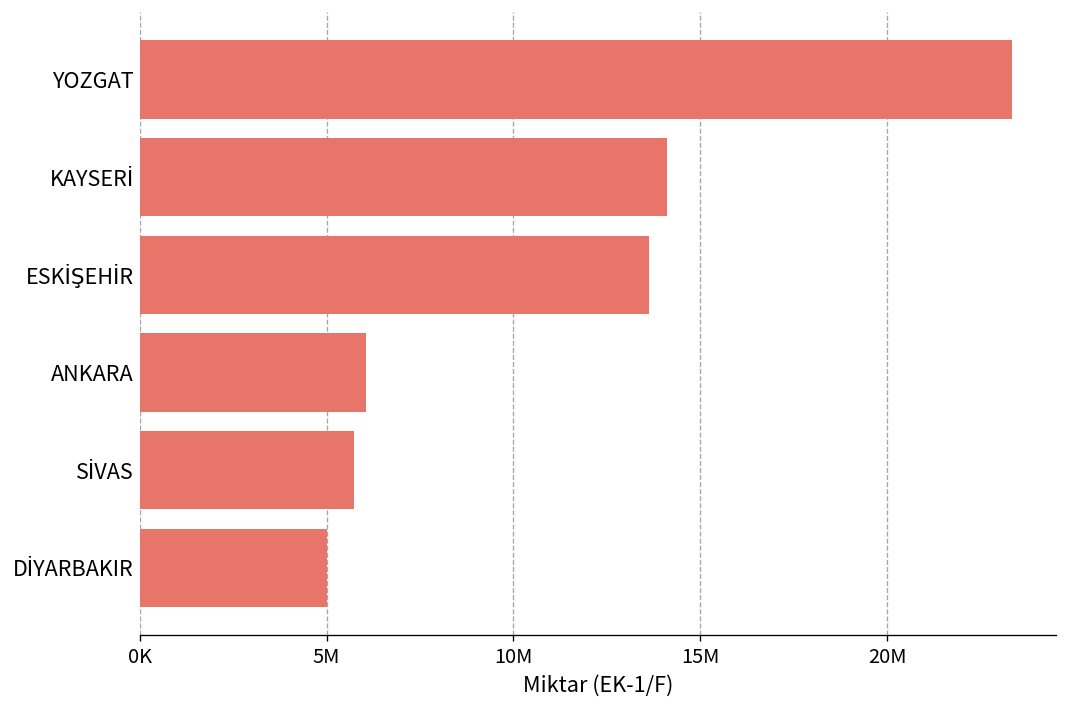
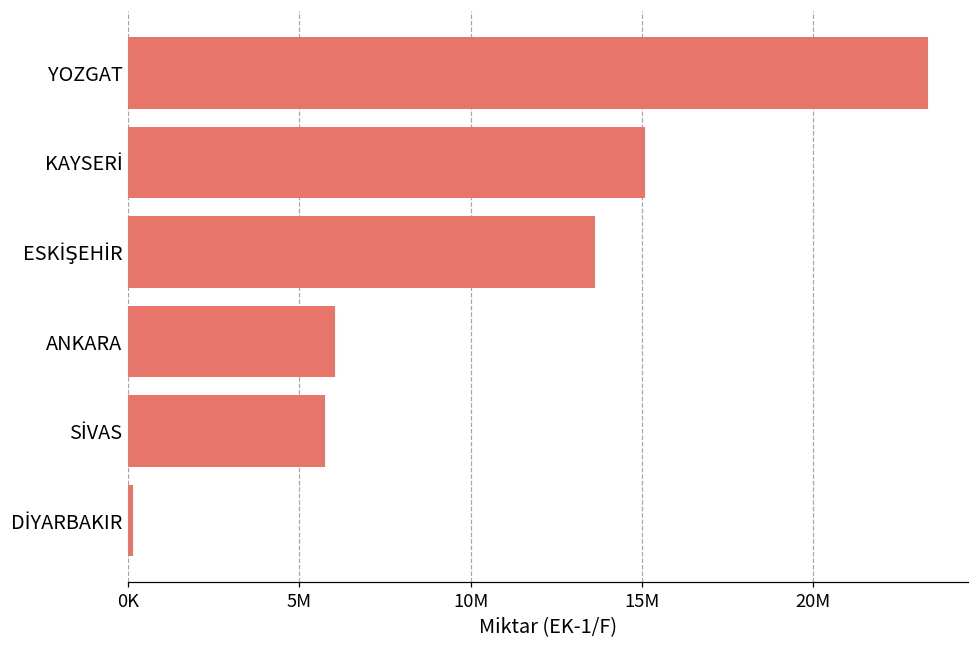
  {
    "YOZGAT": 23300000,
-   "KAYSERİ": 14100000,
+   "KAYSERİ": 15100000,
    "ESKİŞEHİR": 13600000,
    "ANKARA": 6000000,
    "SİVAS": 5700000,
-   "DİYARBAKIR": 5000000
+   "DİYARBAKIR": 200000
  }
